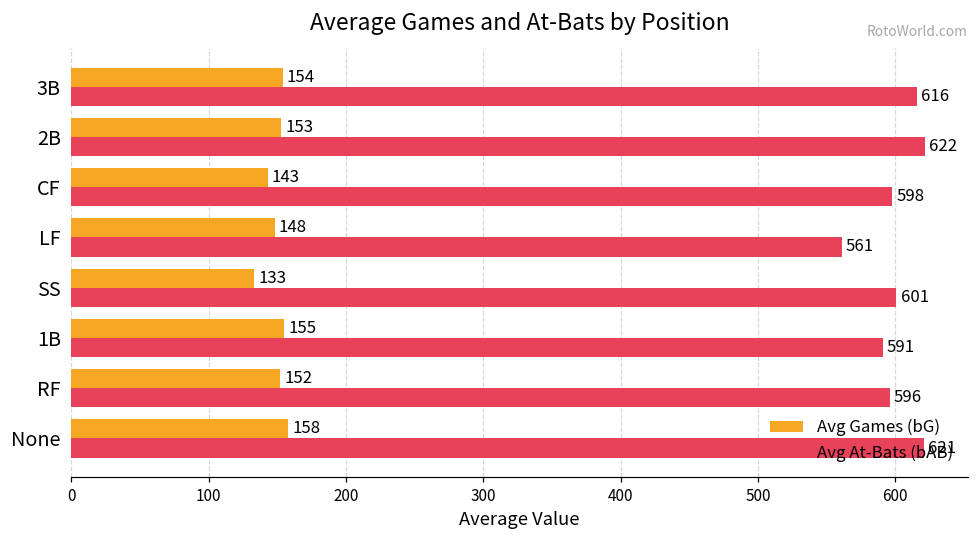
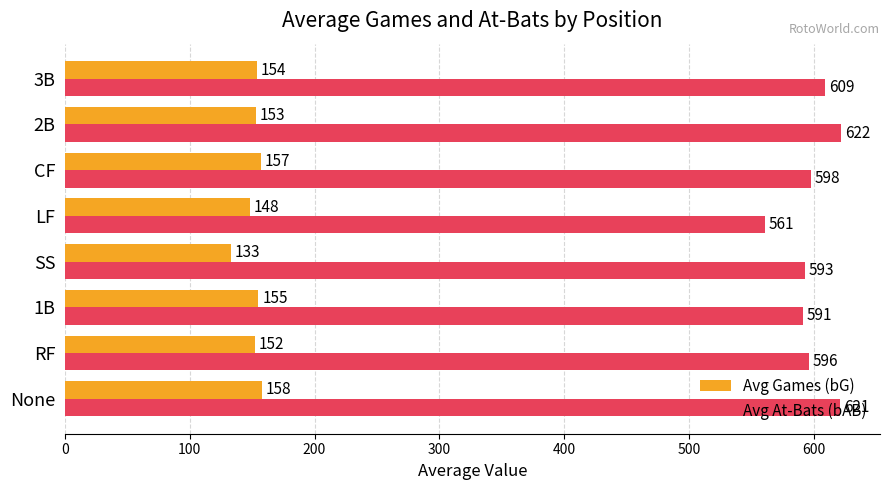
  {
    "Avg Games (bG)": {
      "3B": 154,
      "2B": 153,
-     "CF": 143,
+     "CF": 157,
      "LF": 148,
      "SS": 133,
      "1B": 155,
      "RF": 152,
      "None": 158
    },
    "Avg At-Bats (bAB)": {
-     "3B": 616,
+     "3B": 609,
      "2B": 622,
      "CF": 598,
      "LF": 561,
-     "SS": 601,
+     "SS": 593,
      "1B": 591,
      "RF": 596,
      "None": 621
    }
  }
